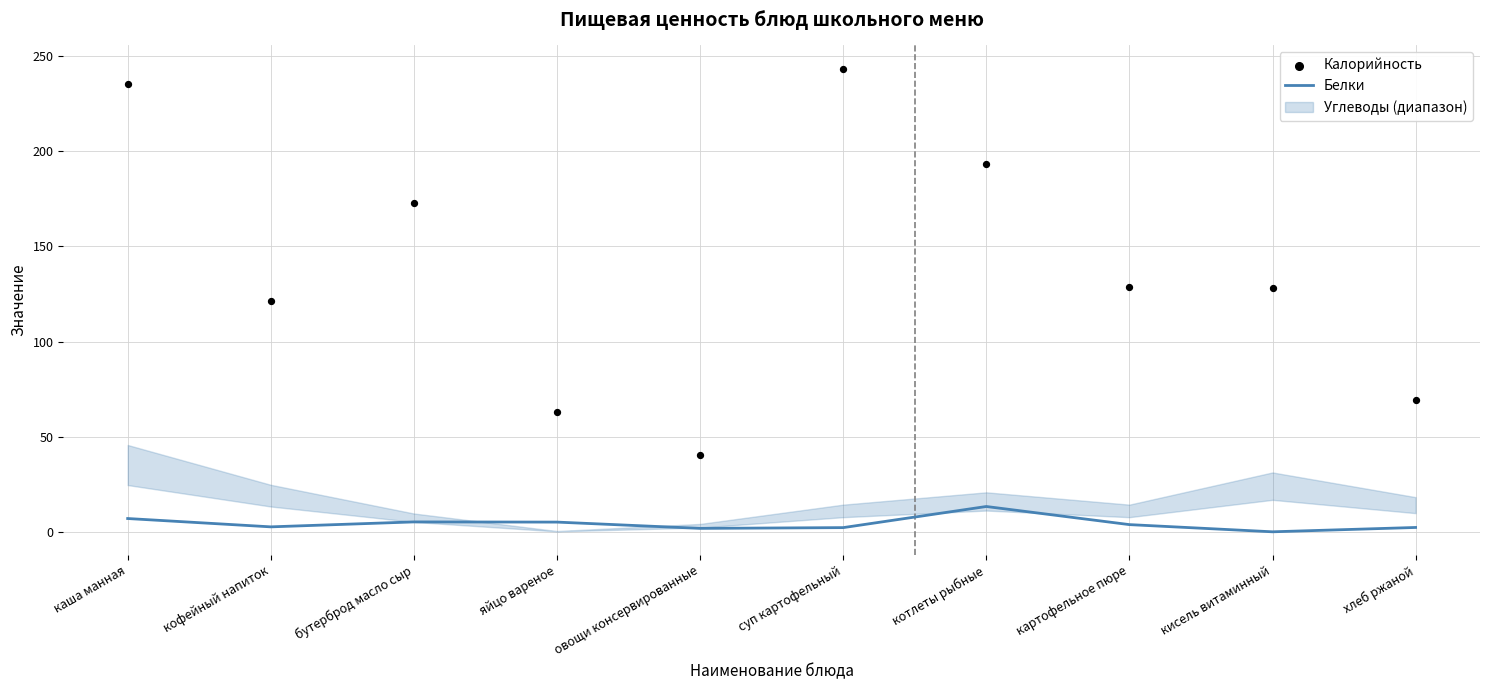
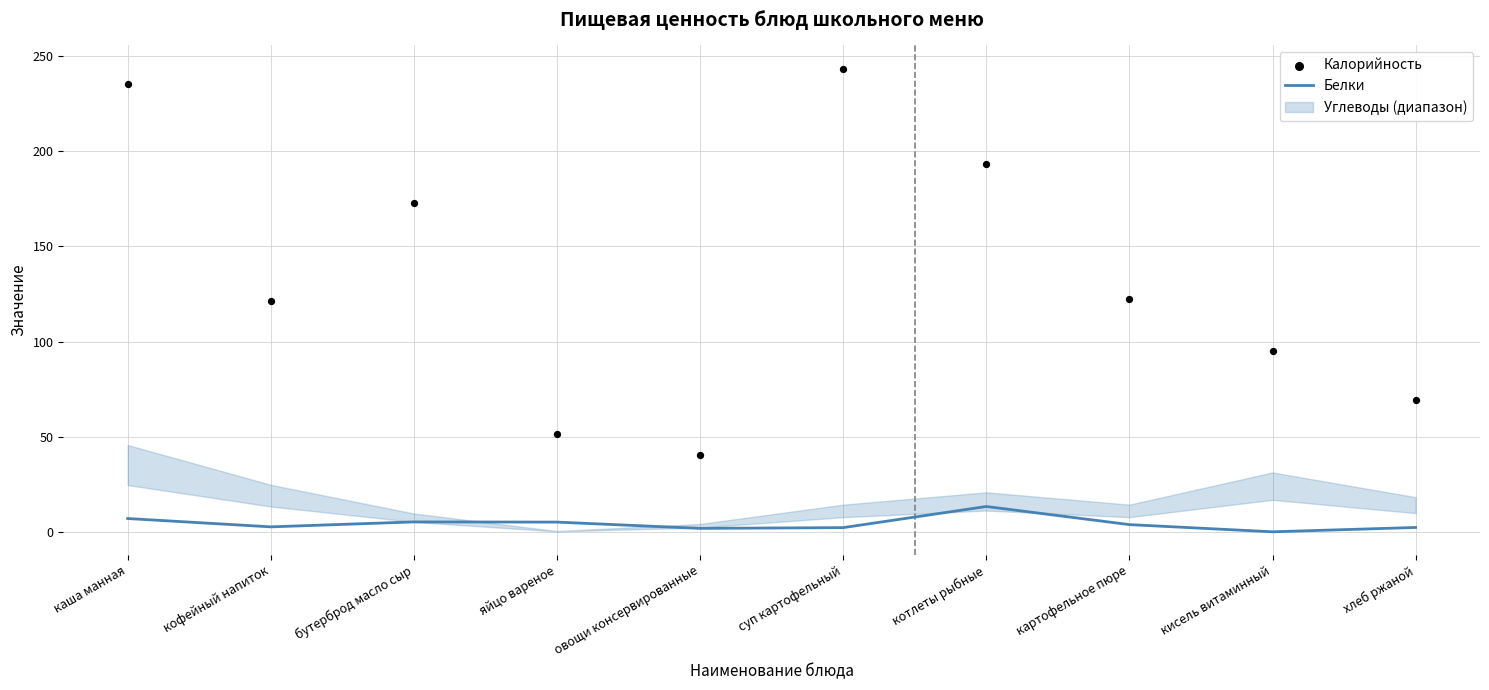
  {
    "Калорийность": {
-     "яйцо вареное": 63,
-     "картофельное пюре": 129,
-     "кисель витаминный": 128
+     "яйцо вареное": 52,
+     "картофельное пюре": 122,
+     "кисель витаминный": 95
    }
  }
